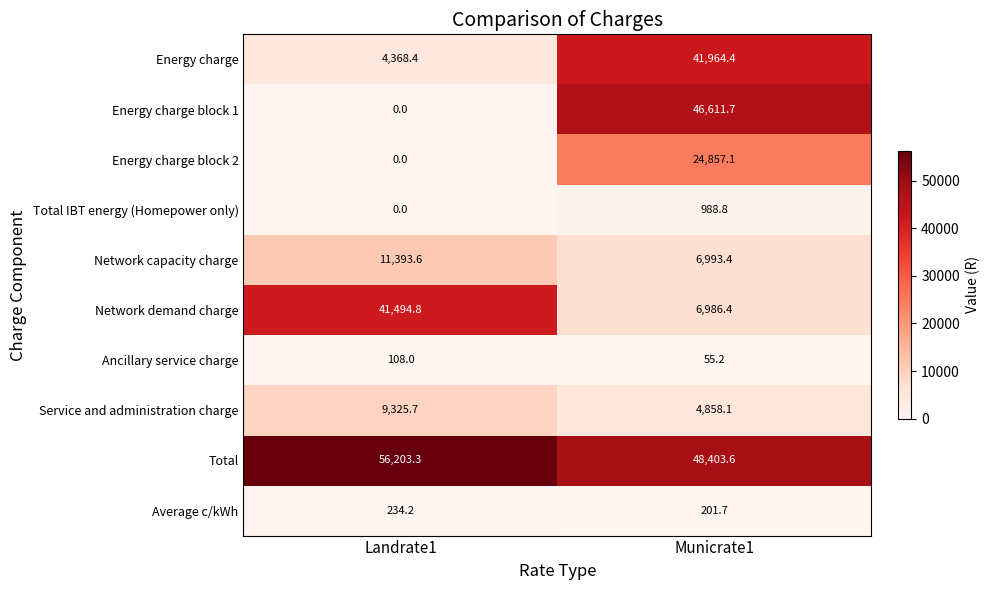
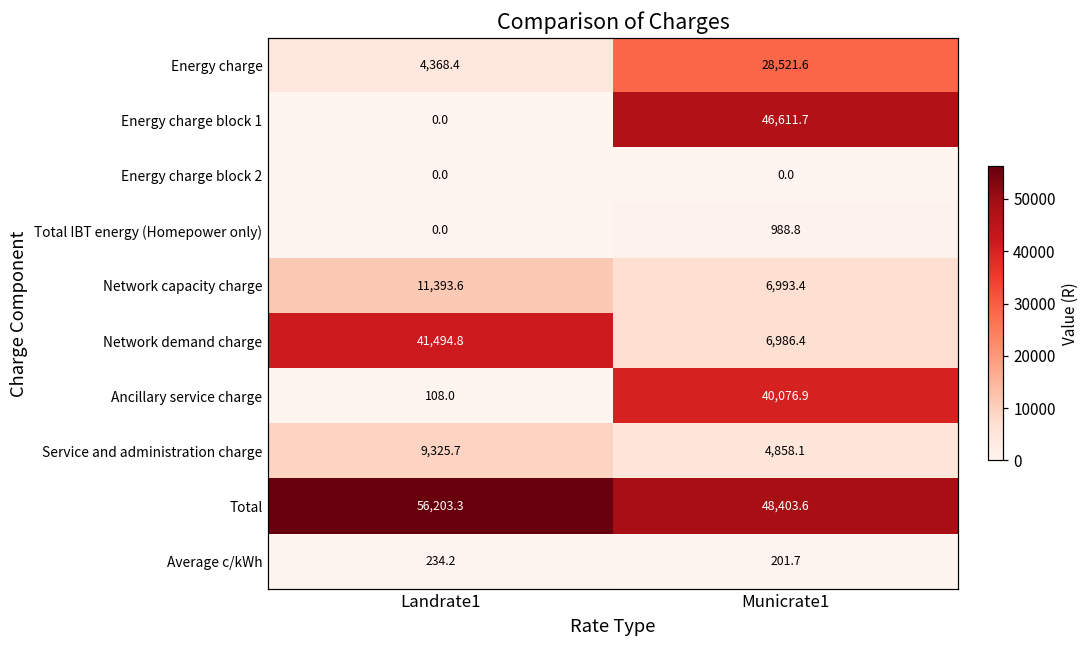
  {
    "Energy charge": {
      "Landrate1": "4,368.4",
-     "Municrate1": "41,964.4"
+     "Municrate1": "28,521.6"
    },
    "Energy charge block 1": {
      "Landrate1": "0.0",
      "Municrate1": "46,611.7"
    },
    "Energy charge block 2": {
      "Landrate1": "0.0",
-     "Municrate1": "24,857.1"
+     "Municrate1": "0.0"
    },
    "Total IBT energy (Homepower only)": {
      "Landrate1": "0.0",
      "Municrate1": "988.8"
    },
    "Network capacity charge": {
      "Landrate1": "11,393.6",
      "Municrate1": "6,993.4"
    },
    "Network demand charge": {
      "Landrate1": "41,494.8",
      "Municrate1": "6,986.4"
    },
    "Ancillary service charge": {
      "Landrate1": "108.0",
-     "Municrate1": "55.2"
+     "Municrate1": "40,076.9"
    },
    "Service and administration charge": {
      "Landrate1": "9,325.7",
      "Municrate1": "4,858.1"
    },
    "Total": {
      "Landrate1": "56,203.3",
      "Municrate1": "48,403.6"
    },
    "Average c/kWh": {
      "Landrate1": "234.2",
      "Municrate1": "201.7"
    }
  }
